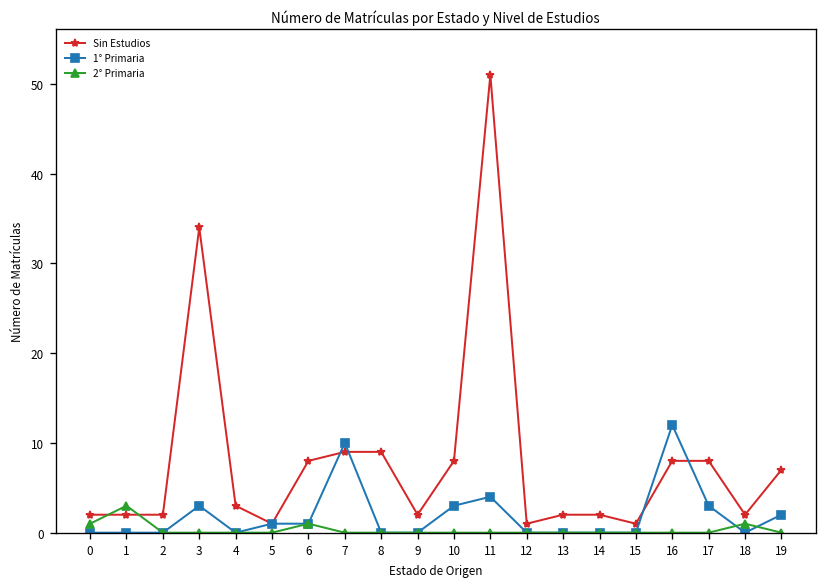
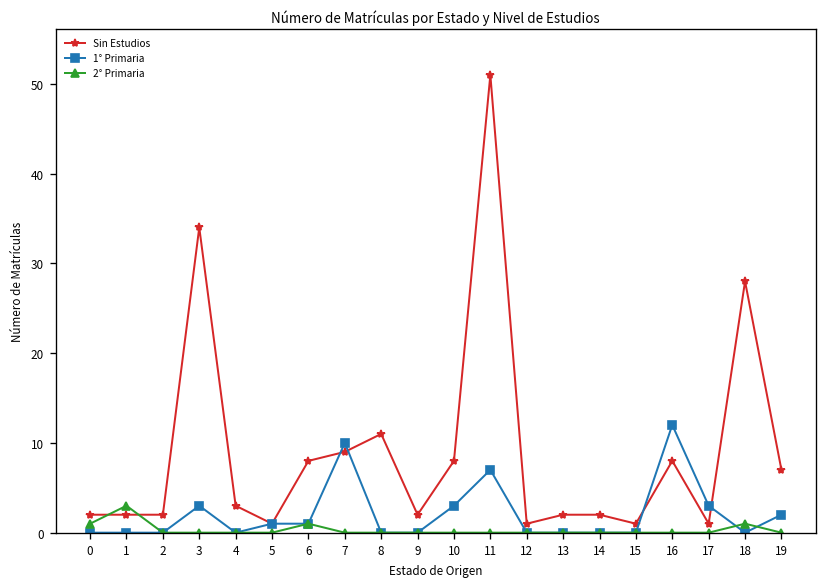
  {
    "Sin Estudios": {
      "0": 2,
      "1": 2,
      "2": 2,
      "3": 34,
      "4": 3,
      "6": 8,
      "7": 9,
-     "8": 9,
+     "8": 11,
      "9": 2,
      "10": 8,
      "11": 51,
      "12": 1,
      "13": 2,
      "14": 2,
      "15": 1,
      "16": 8,
-     "17": 8,
-     "18": 2,
+     "17": 1,
+     "18": 28,
      "19": 7
    },
    "1° Primaria": {
      "0": 0,
      "1": 0,
      "3": 3,
      "7": 10,
      "10": 3,
-     "11": 4,
+     "11": 7,
      "16": 12,
      "17": 3,
      "18": 0,
      "19": 2
    },
    "2° Primaria": {
      "0": 1,
      "1": 3,
      "3": 0,
      "5": 0,
      "7": 0,
      "10": 0,
      "11": 0,
      "16": 0,
      "17": 0,
      "18": 1,
      "19": 0
    }
  }
